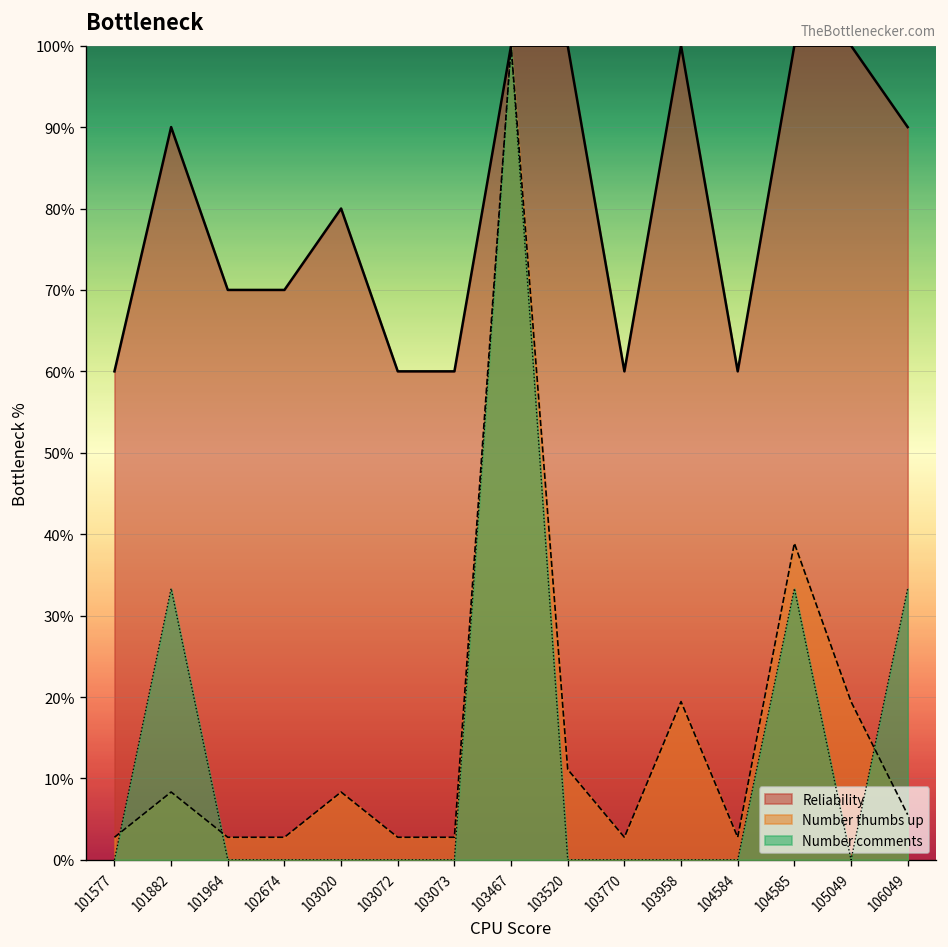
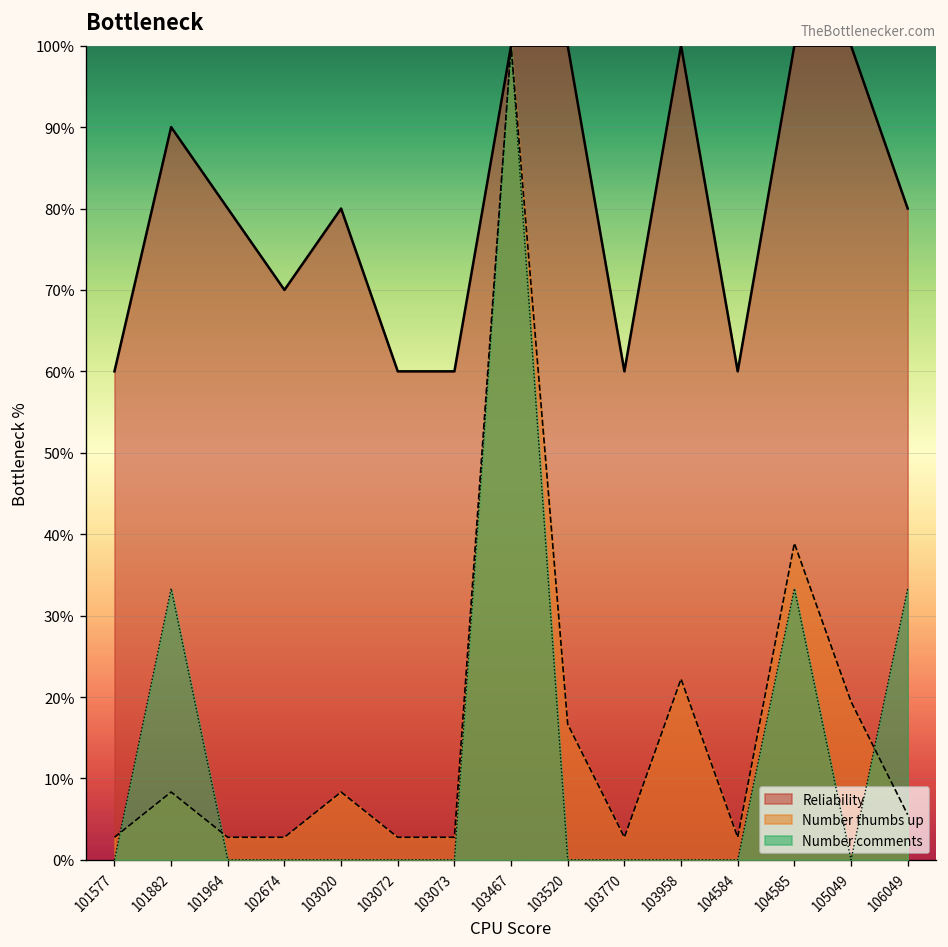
  {
    "Reliability": {
      "101577": "60%",
      "101882": "90%",
-     "101964": "70%",
+     "101964": "80%",
      "102674": "70%",
      "103020": "80%",
      "103072": "60%",
      "103073": "60%",
      "103520": "100%",
      "103770": "60%",
      "103958": "100%",
      "104584": "60%",
      "104585": "100%",
      "105049": "100%",
-     "106049": "90%"
+     "106049": "80%"
    },
    "Number thumbs up": {
      "101577": "3%",
      "101882": "8%",
      "101964": "3%",
      "102674": "3%",
      "103020": "8%",
      "103072": "3%",
      "103073": "3%",
-     "103520": "11%",
+     "103520": "17%",
      "103770": "3%",
-     "103958": "19%",
+     "103958": "22%",
      "104584": "3%",
      "104585": "39%",
      "105049": "19%"
    },
    "Number comments": {
      "101577": "0%",
      "101882": "33%",
      "101964": "0%",
      "102674": "0%",
      "103020": "0%",
      "103072": "0%",
      "103073": "0%",
      "103520": "0%",
      "103770": "0%",
      "103958": "0%",
      "104584": "0%",
      "104585": "33%",
      "105049": "0%",
      "106049": "33%"
    }
  }
